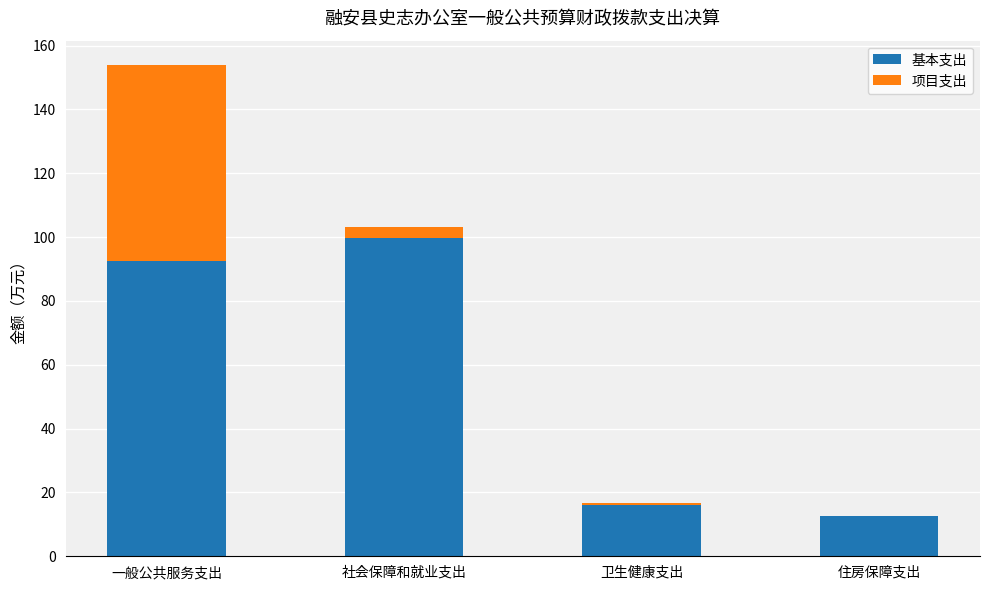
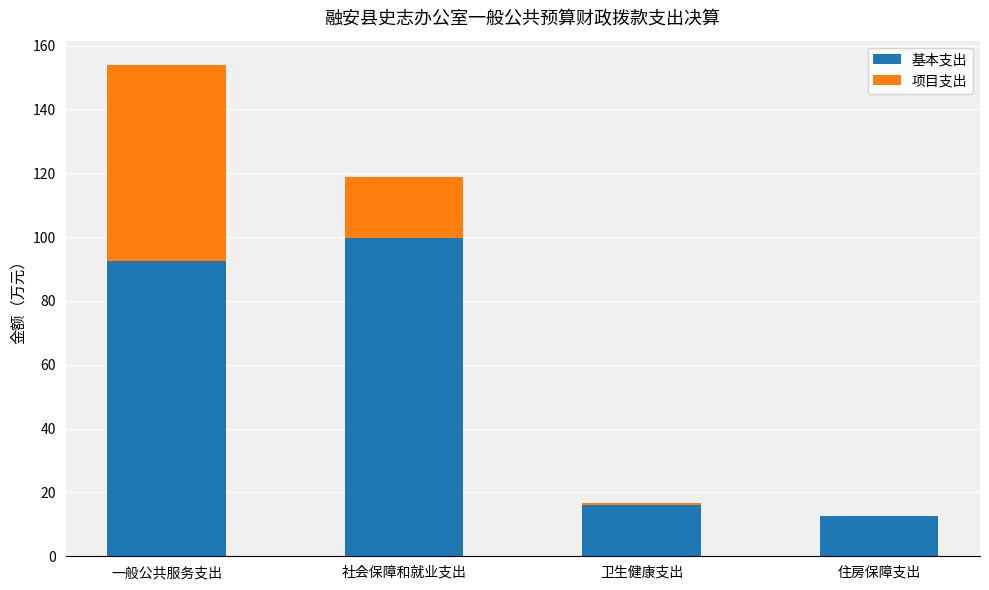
  {
    "基本支出": {
      "一般公共服务支出": 92,
      "社会保障和就业支出": 100,
      "卫生健康支出": 16,
      "住房保障支出": 13
    },
    "项目支出": {
      "一般公共服务支出": 61,
-     "社会保障和就业支出": 3,
+     "社会保障和就业支出": 19,
      "住房保障支出": 0
    }
  }
